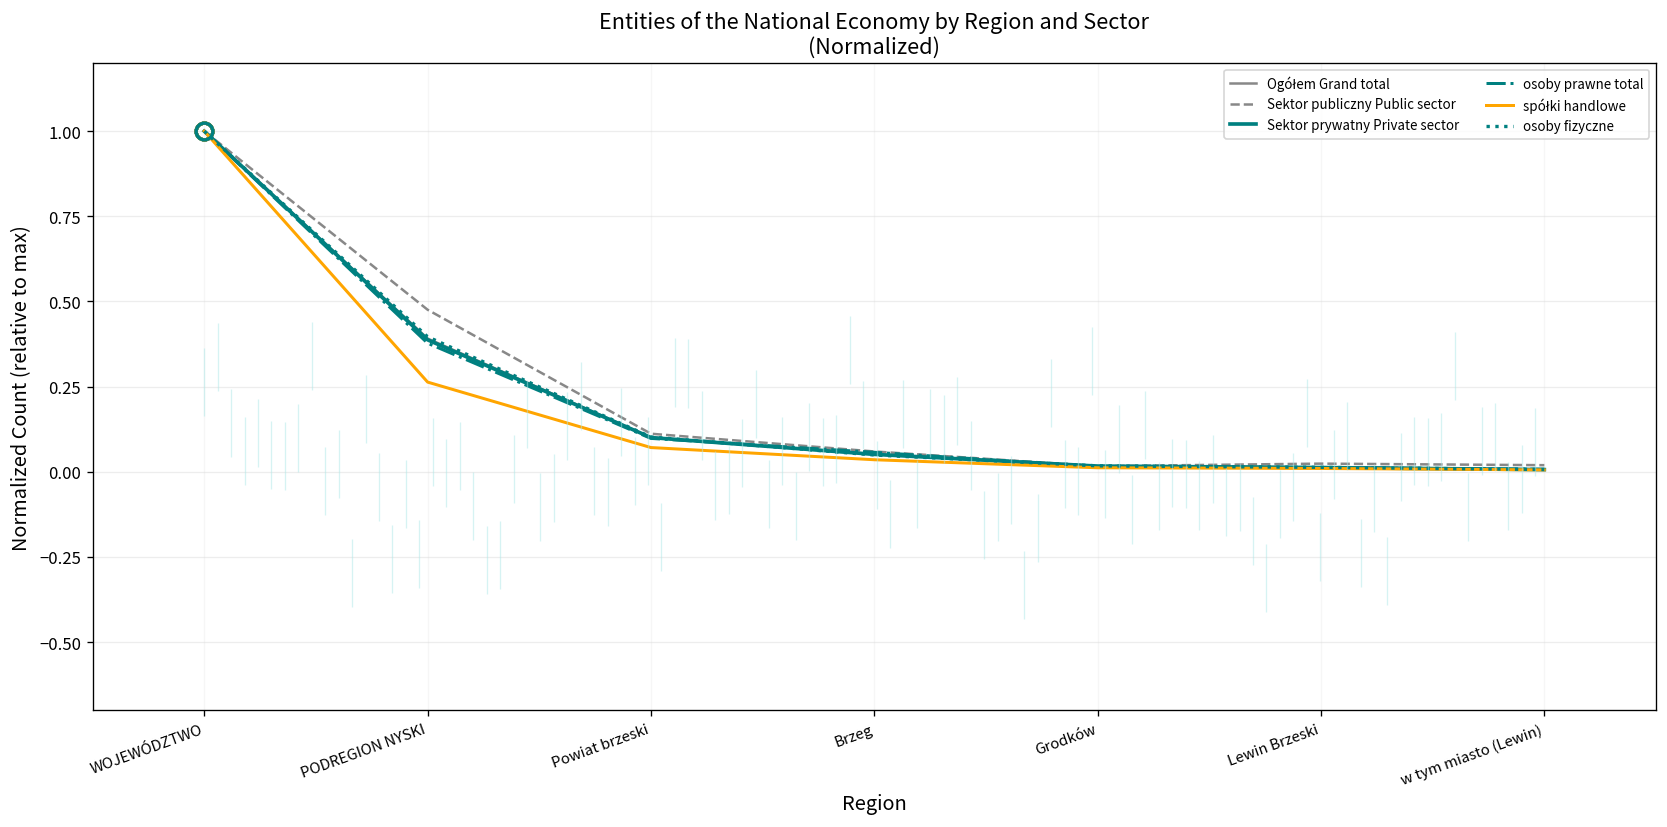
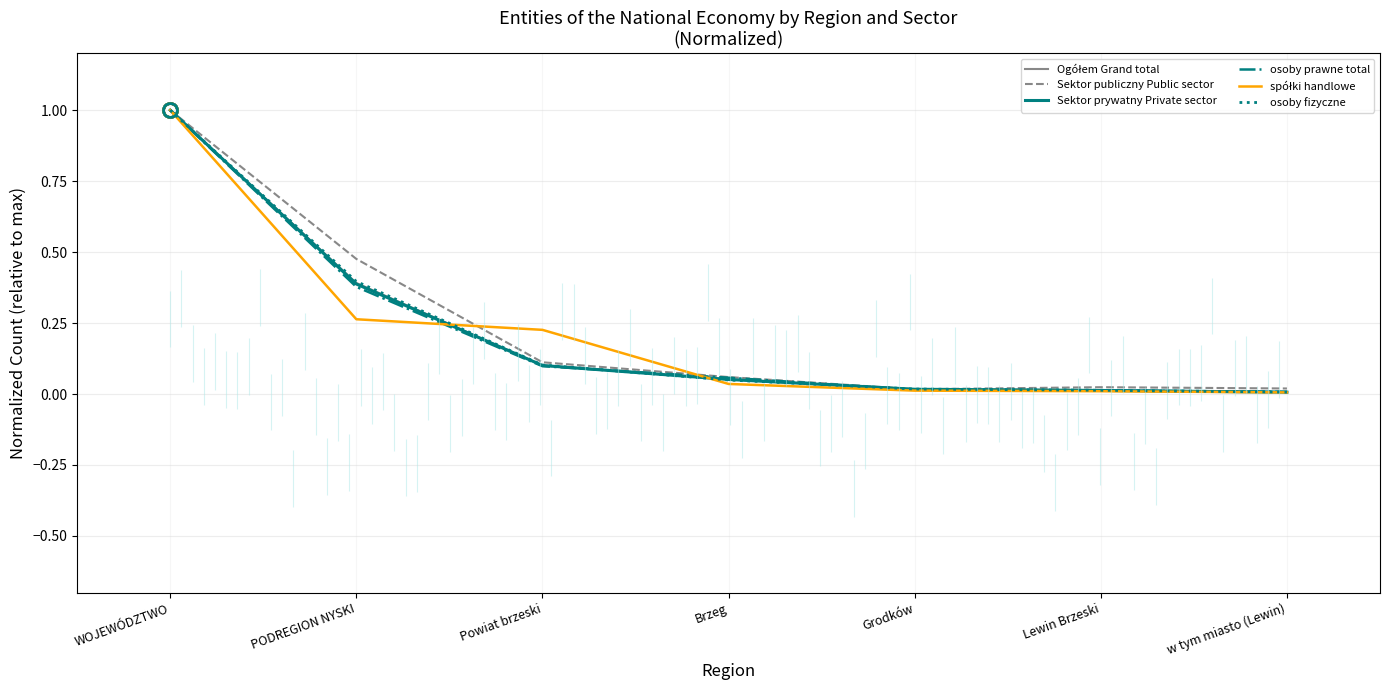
  {
    "spółki handlowe": {
      "PODREGION NYSKI": 0.26,
-     "Powiat brzeski": 0.07,
+     "Powiat brzeski": 0.23,
      "Brzeg": 0.04
    }
  }
